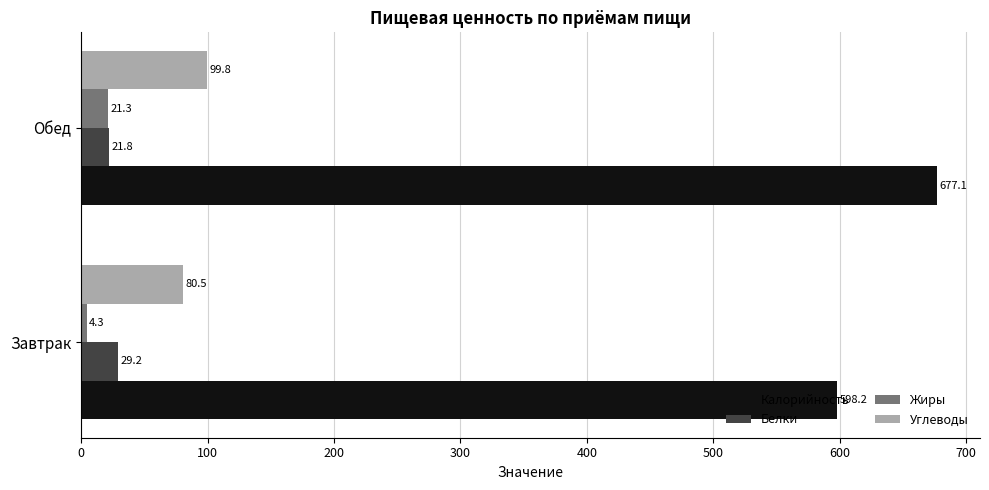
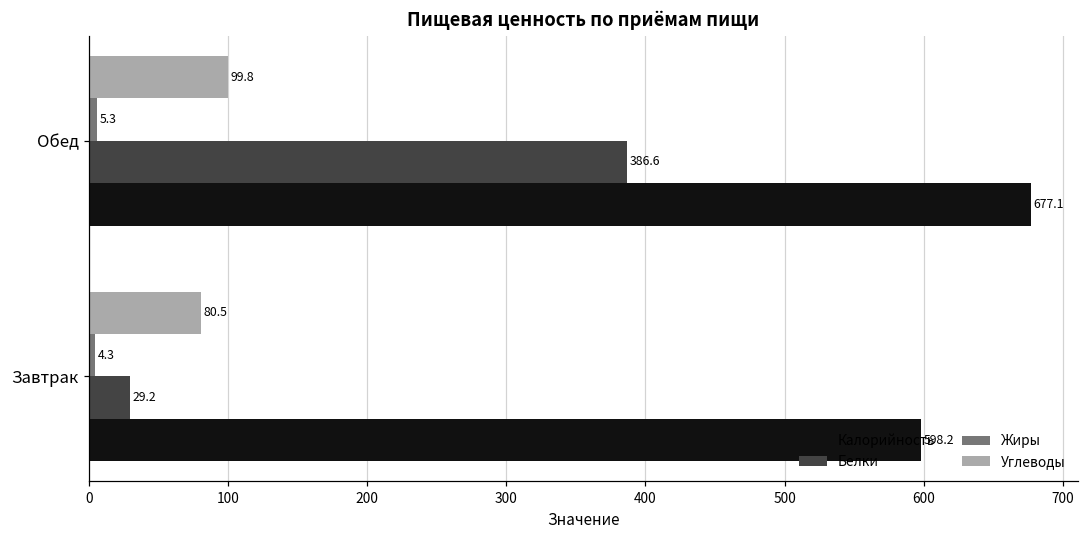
  {
    "Белки": {
-     "Обед": 21.8,
+     "Обед": 386.6,
      "Завтрак": 29.2
    },
    "Жиры": {
-     "Обед": 21.3,
+     "Обед": 5.3,
      "Завтрак": 4.3
    },
    "Углеводы": {
      "Обед": 99.8,
      "Завтрак": 80.5
    }
  }
